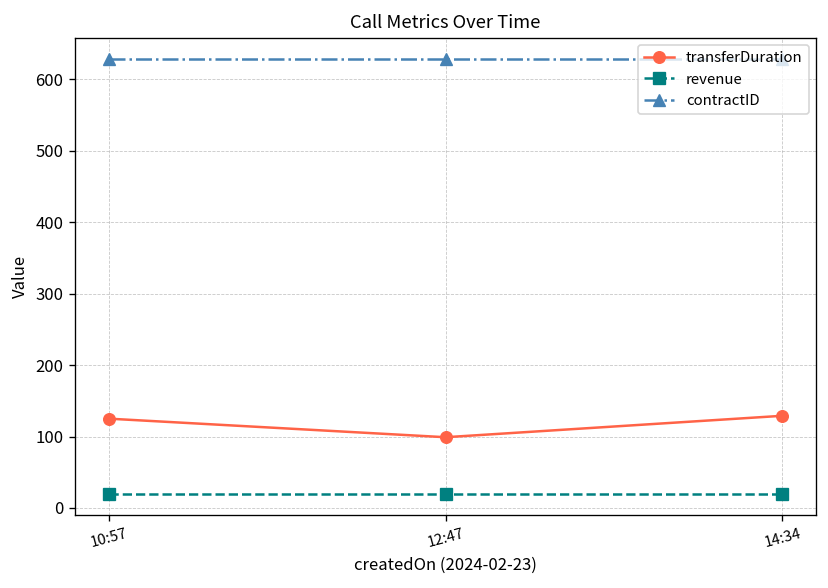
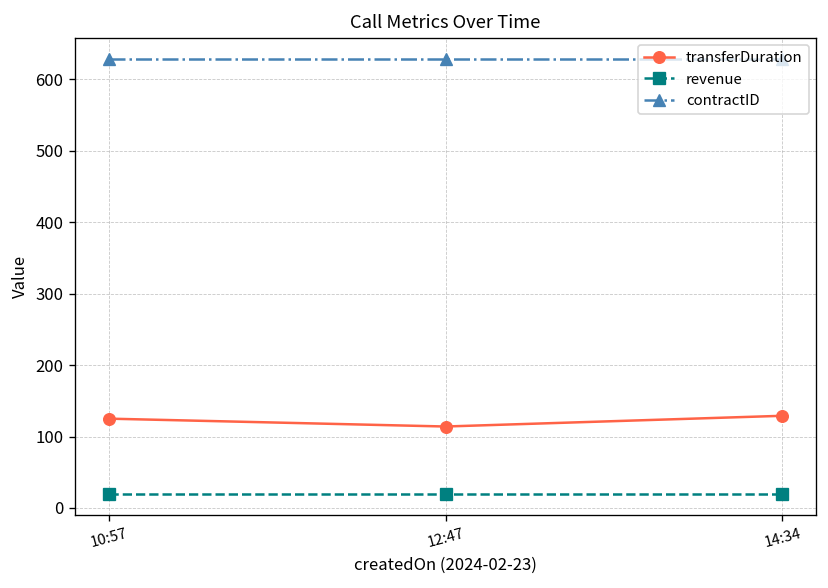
  {
    "transferDuration": {
      "10:57": 130,
-     "12:47": 100,
+     "12:47": 110,
      "14:34": 130
    },
    "revenue": {
      "10:57": 20,
      "12:47": 20,
      "14:34": 20
    },
    "contractID": {
      "10:57": 630,
      "12:47": 630
    }
  }
